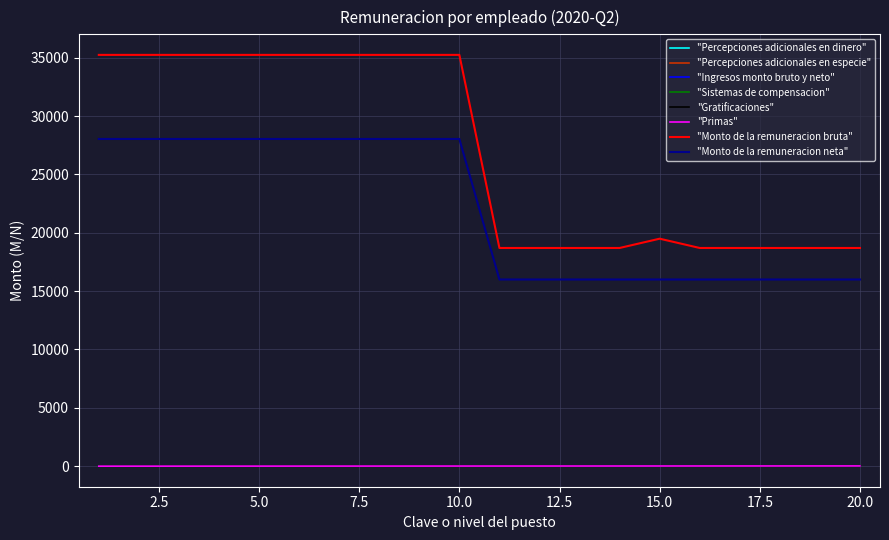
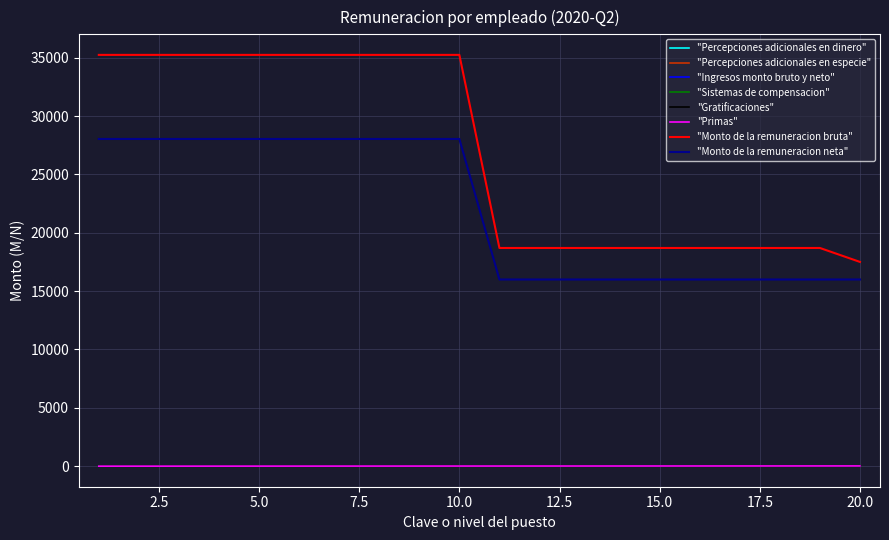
  {
    "\"Primas\"": {
      "5.0": 0,
      "10.0": 0,
      "15.0": 0,
      "20.0": 0
    },
    "\"Monto de la remuneracion bruta\"": {
      "5.0": 35200,
      "10.0": 35200,
-     "15.0": 19500,
-     "20.0": 18700
+     "15.0": 18700,
+     "20.0": 17500
    },
    "\"Monto de la remuneracion neta\"": {
      "5.0": 28000,
      "10.0": 28000,
      "15.0": 16000,
      "20.0": 16000
    }
  }
